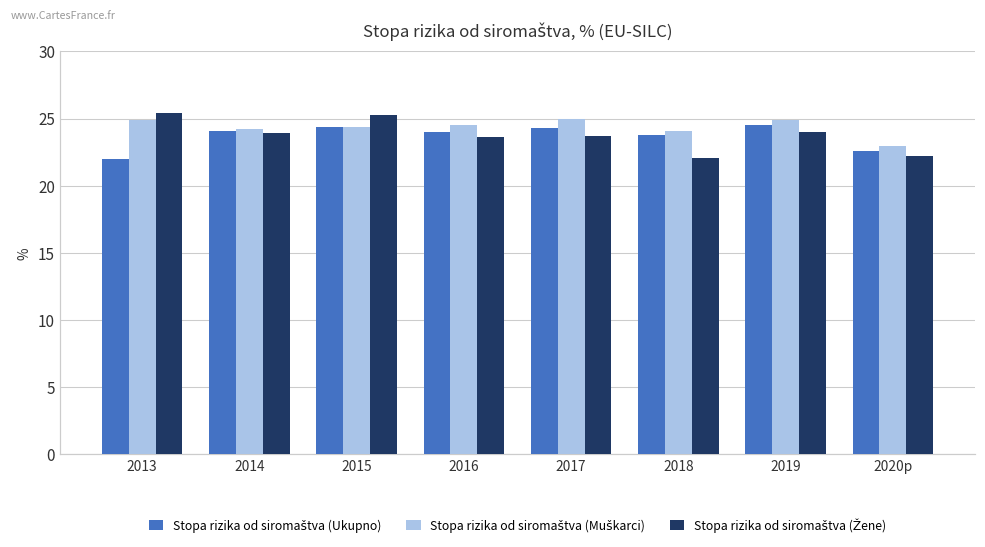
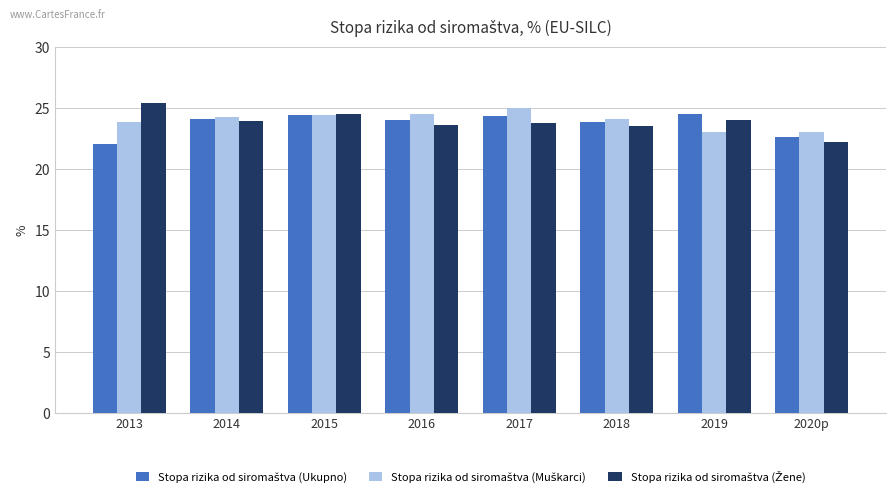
  {
    "Stopa rizika od siromaštva (Ukupno)": {
      "2013": 22.0,
      "2014": 24.1,
      "2015": 24.4,
      "2016": 24.0,
      "2017": 24.3,
      "2018": 23.8,
      "2019": 24.5,
      "2020p": 22.6
    },
    "Stopa rizika od siromaštva (Muškarci)": {
-     "2013": 24.9,
+     "2013": 23.8,
      "2014": 24.2,
      "2015": 24.4,
      "2016": 24.5,
      "2017": 25.0,
      "2018": 24.1,
-     "2019": 24.9,
+     "2019": 23.0,
      "2020p": 23.0
    },
    "Stopa rizika od siromaštva (Žene)": {
      "2013": 25.4,
      "2014": 23.9,
-     "2015": 25.3,
+     "2015": 24.5,
      "2016": 23.6,
      "2017": 23.7,
-     "2018": 22.1,
+     "2018": 23.5,
      "2019": 24.0,
      "2020p": 22.2
    }
  }
